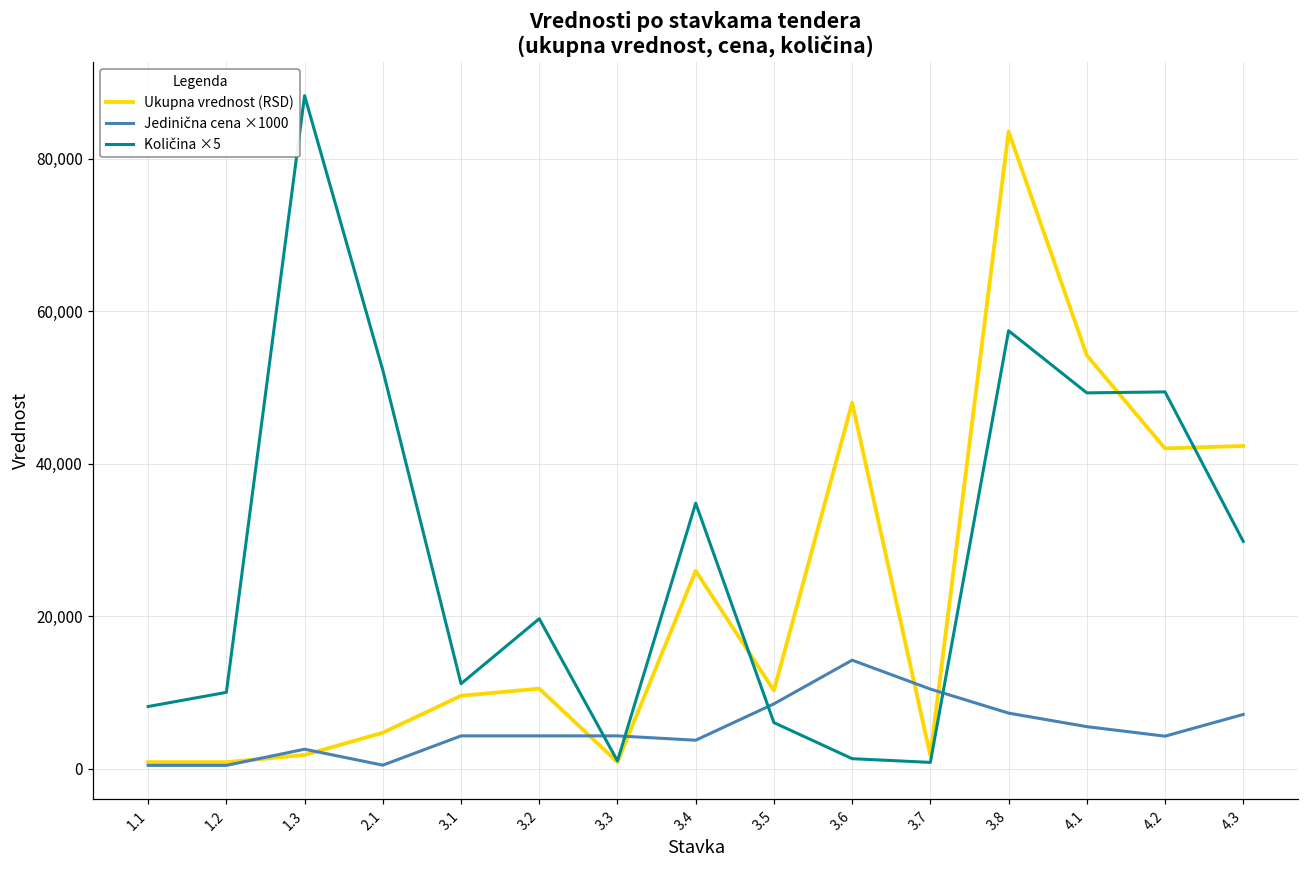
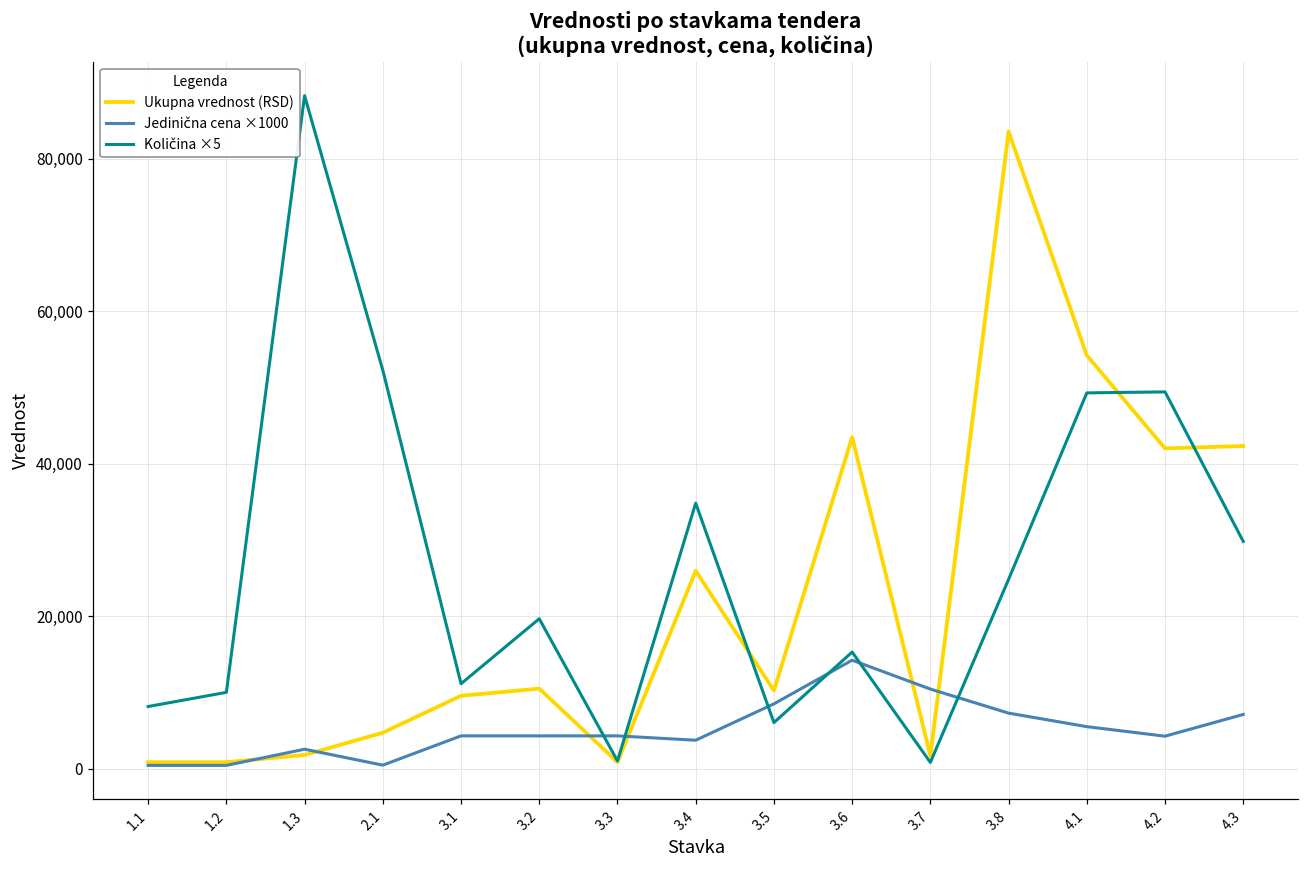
  {
    "Ukupna vrednost (RSD)": {
      "1.1": "1,000",
      "1.2": "1,000",
      "1.3": "2,000",
      "2.1": "5,000",
      "3.1": "10,000",
      "3.2": "10,000",
      "3.4": "26,000",
      "3.5": "10,000",
-     "3.6": "48,000",
+     "3.6": "43,000",
      "3.7": "2,000",
      "3.8": "84,000",
      "4.1": "54,000",
      "4.2": "42,000",
      "4.3": "42,000"
    },
    "Jedinična cena ×1000": {
      "1.1": "0",
      "1.2": "0",
      "1.3": "3,000",
      "2.1": "0",
      "3.1": "4,000",
      "3.2": "4,000",
      "3.3": "4,000",
      "3.4": "4,000",
      "3.5": "8,000",
      "3.6": "14,000",
      "3.7": "10,000",
      "3.8": "7,000",
      "4.1": "6,000",
      "4.2": "4,000",
      "4.3": "7,000"
    },
    "Količina ×5": {
      "1.1": "8,000",
      "1.2": "10,000",
      "1.3": "88,000",
      "2.1": "52,000",
      "3.1": "11,000",
      "3.2": "20,000",
      "3.4": "35,000",
      "3.5": "6,000",
-     "3.6": "1,000",
+     "3.6": "15,000",
      "3.7": "1,000",
-     "3.8": "57,000",
+     "3.8": "25,000",
      "4.1": "49,000",
      "4.2": "49,000",
      "4.3": "30,000"
    }
  }
